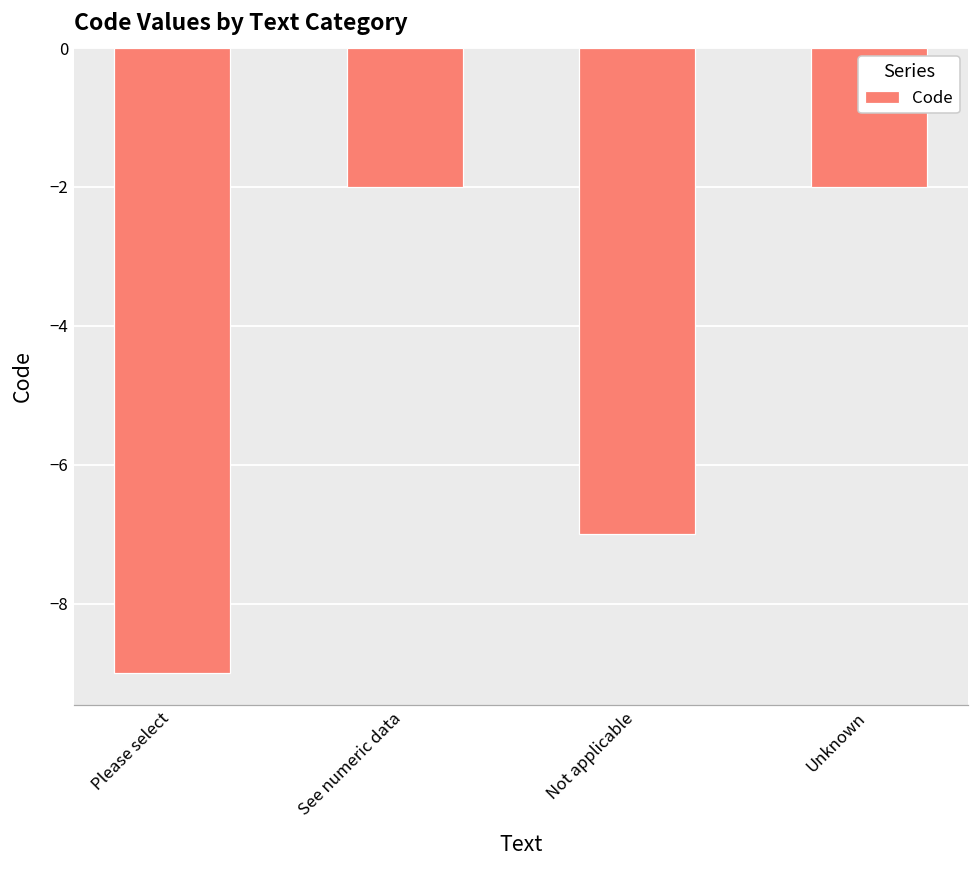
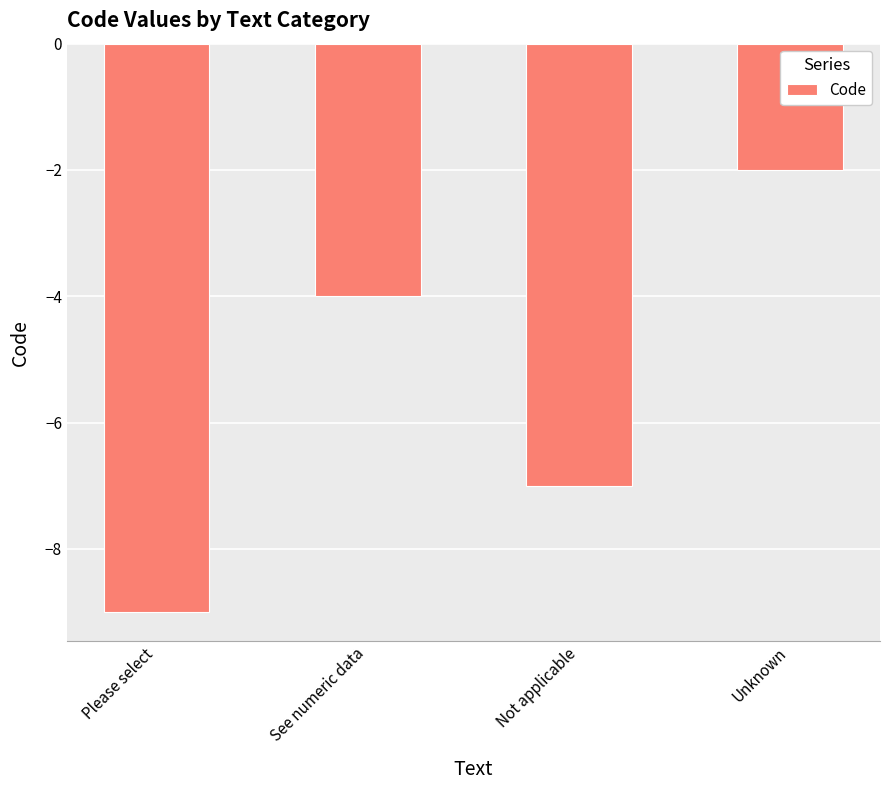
  {
    "Please select": -9,
-   "See numeric data": -2,
+   "See numeric data": -4,
    "Not applicable": -7,
    "Unknown": -2
  }
